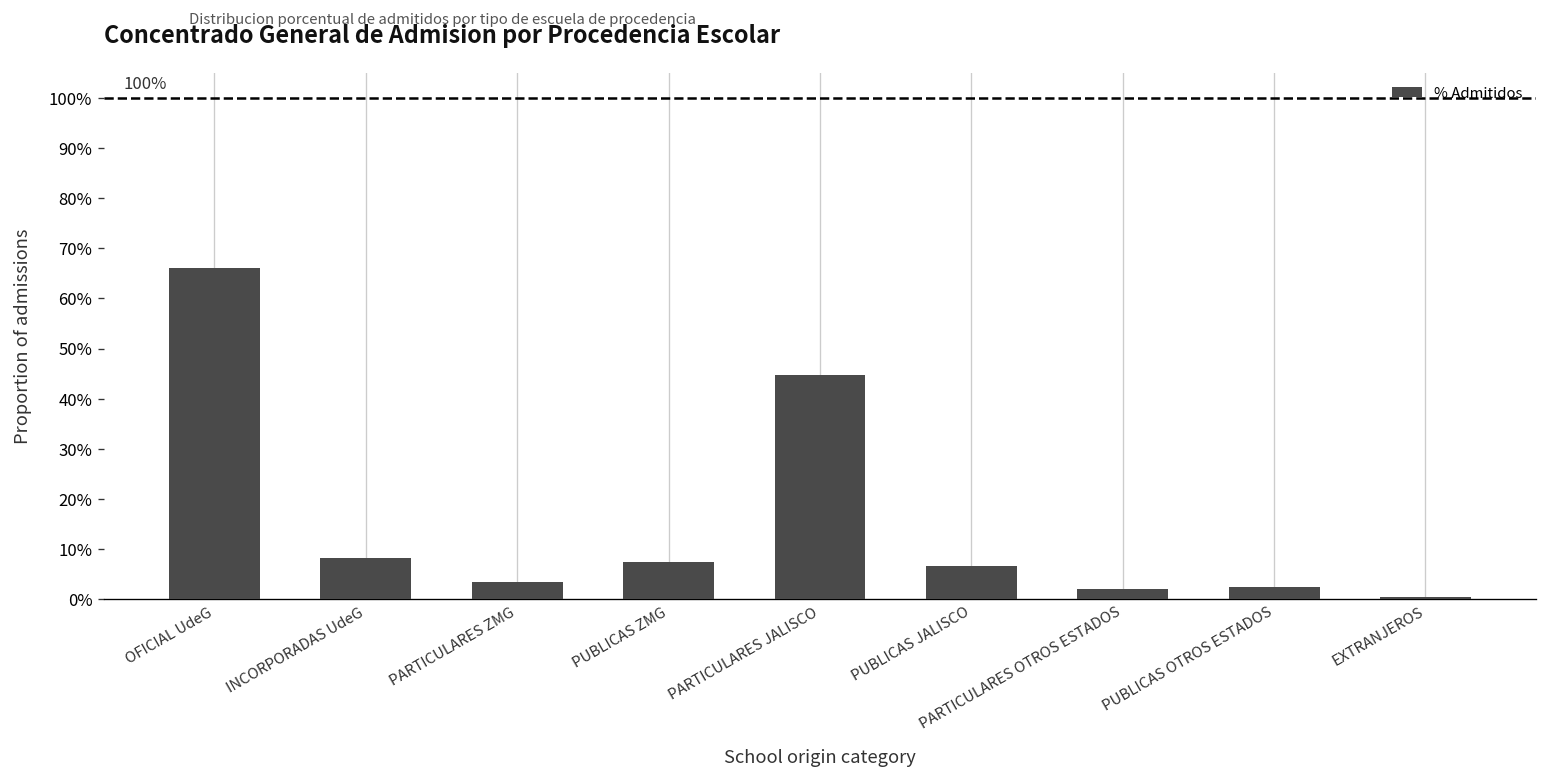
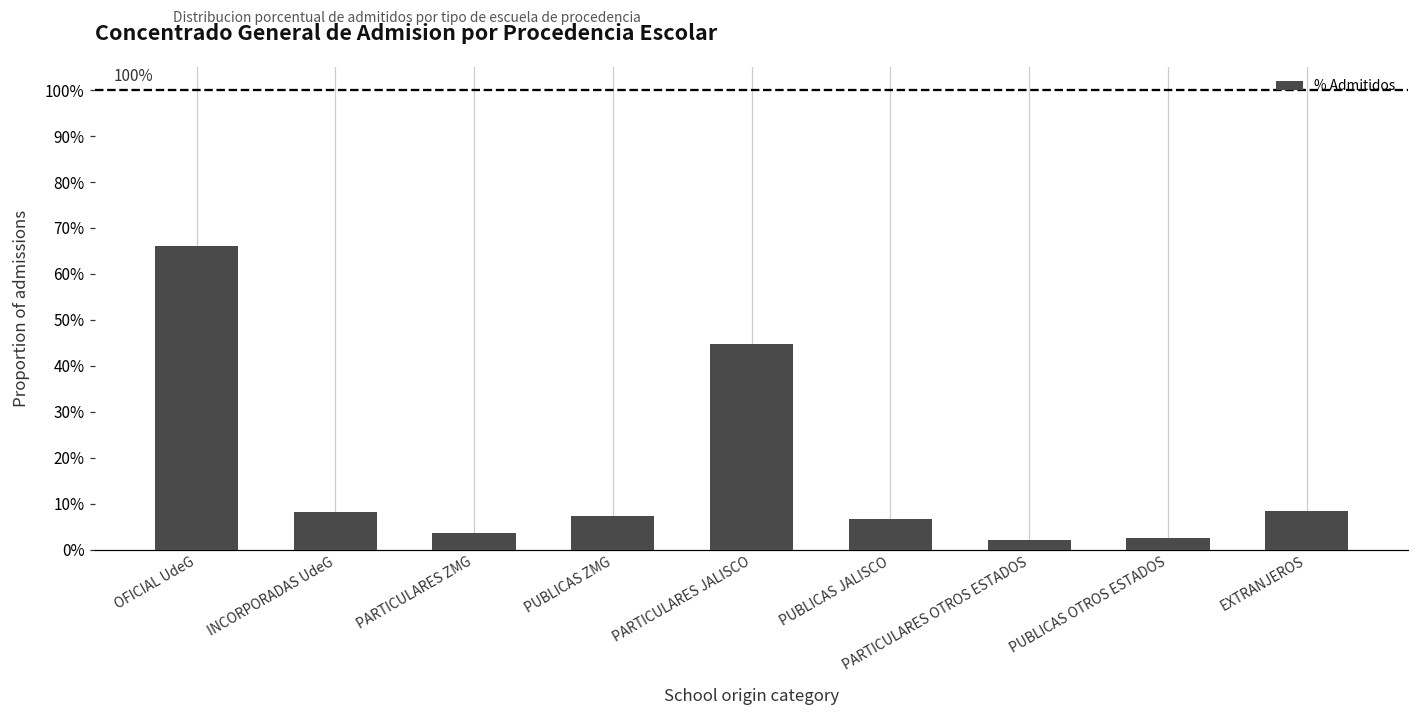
  {
    "OFICIAL UdeG": "66%",
    "INCORPORADAS UdeG": "8%",
    "PARTICULARES ZMG": "4%",
    "PUBLICAS ZMG": "7%",
    "PARTICULARES JALISCO": "45%",
    "PUBLICAS JALISCO": "7%",
    "PARTICULARES OTROS ESTADOS": "2%",
    "PUBLICAS OTROS ESTADOS": "3%",
-   "EXTRANJEROS": "0%"
+   "EXTRANJEROS": "8%"
  }
